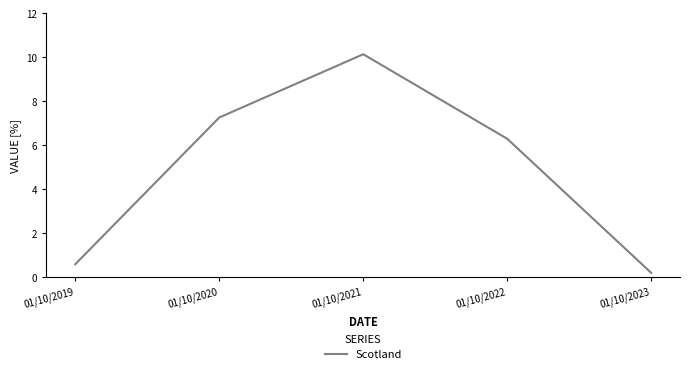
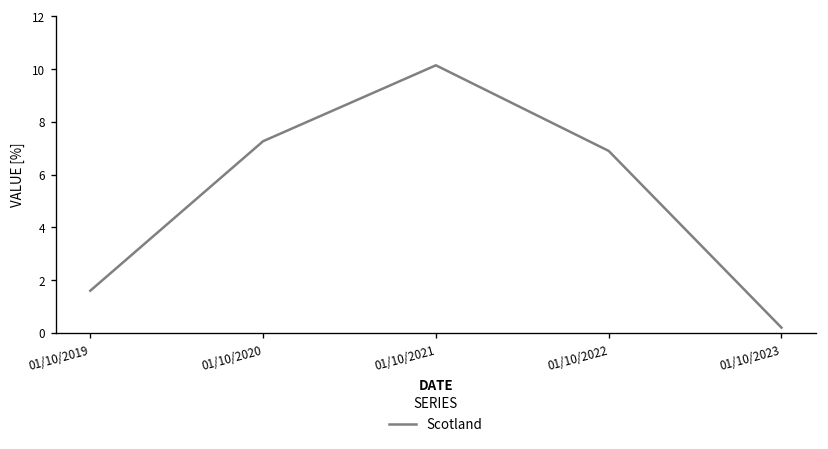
  {
-   "01/10/2019": 0.6,
+   "01/10/2019": 1.6,
    "01/10/2020": 7.3,
    "01/10/2021": 10.1,
-   "01/10/2022": 6.3,
+   "01/10/2022": 6.9,
    "01/10/2023": 0.2
  }
